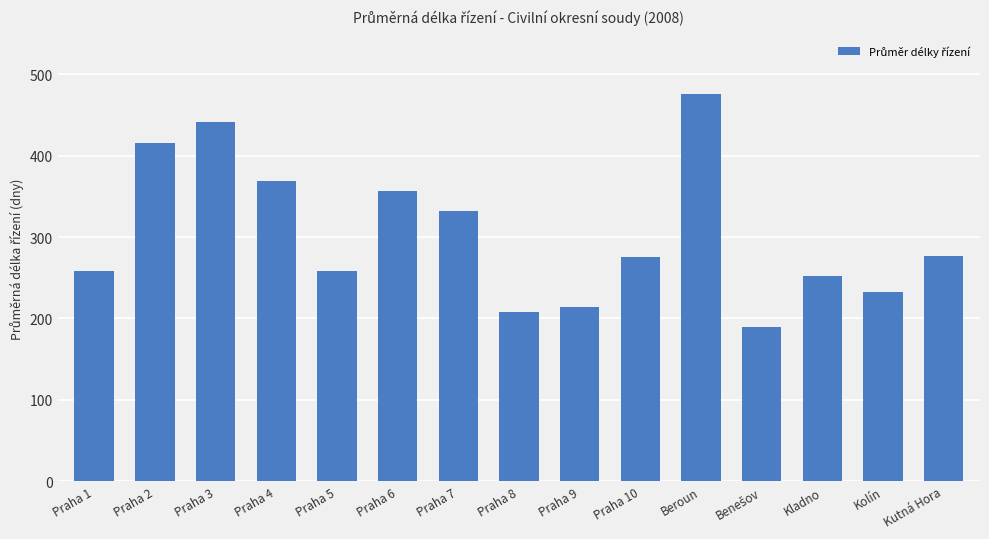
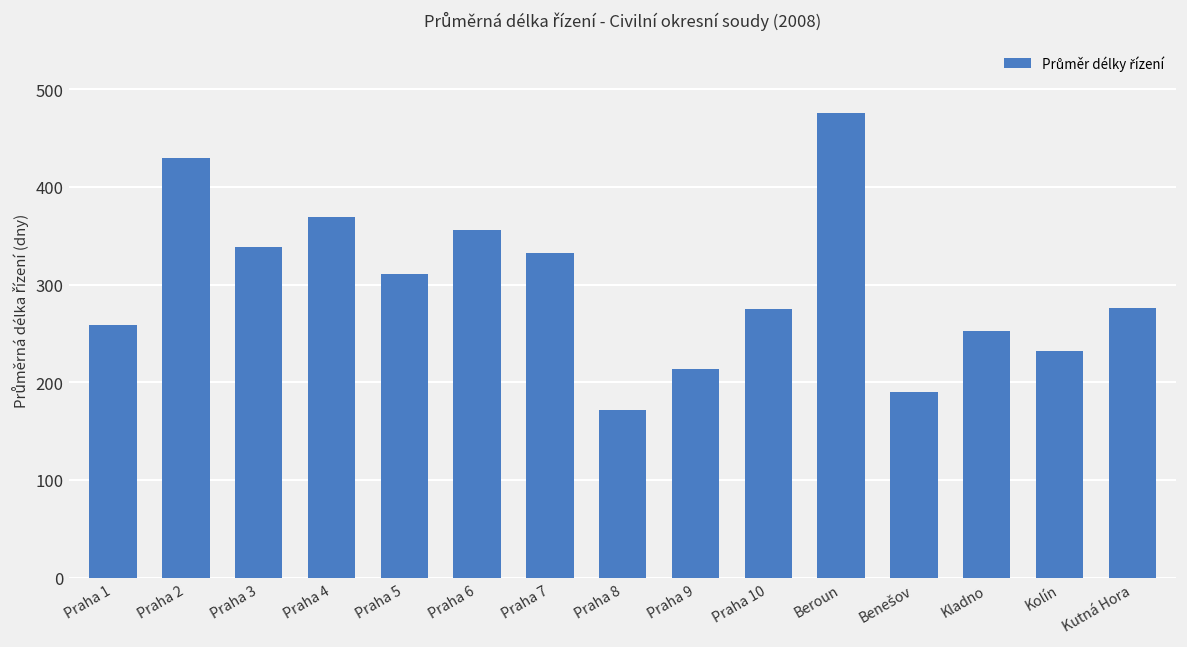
  {
    "Praha 1": 260,
-   "Praha 2": 420,
-   "Praha 3": 440,
+   "Praha 2": 430,
+   "Praha 3": 340,
    "Praha 4": 370,
-   "Praha 5": 260,
+   "Praha 5": 310,
    "Praha 6": 360,
    "Praha 7": 330,
-   "Praha 8": 210,
+   "Praha 8": 170,
    "Praha 9": 210,
    "Praha 10": 280,
    "Beroun": 480,
    "Benešov": 190,
    "Kladno": 250,
    "Kolín": 230,
    "Kutná Hora": 280
  }
